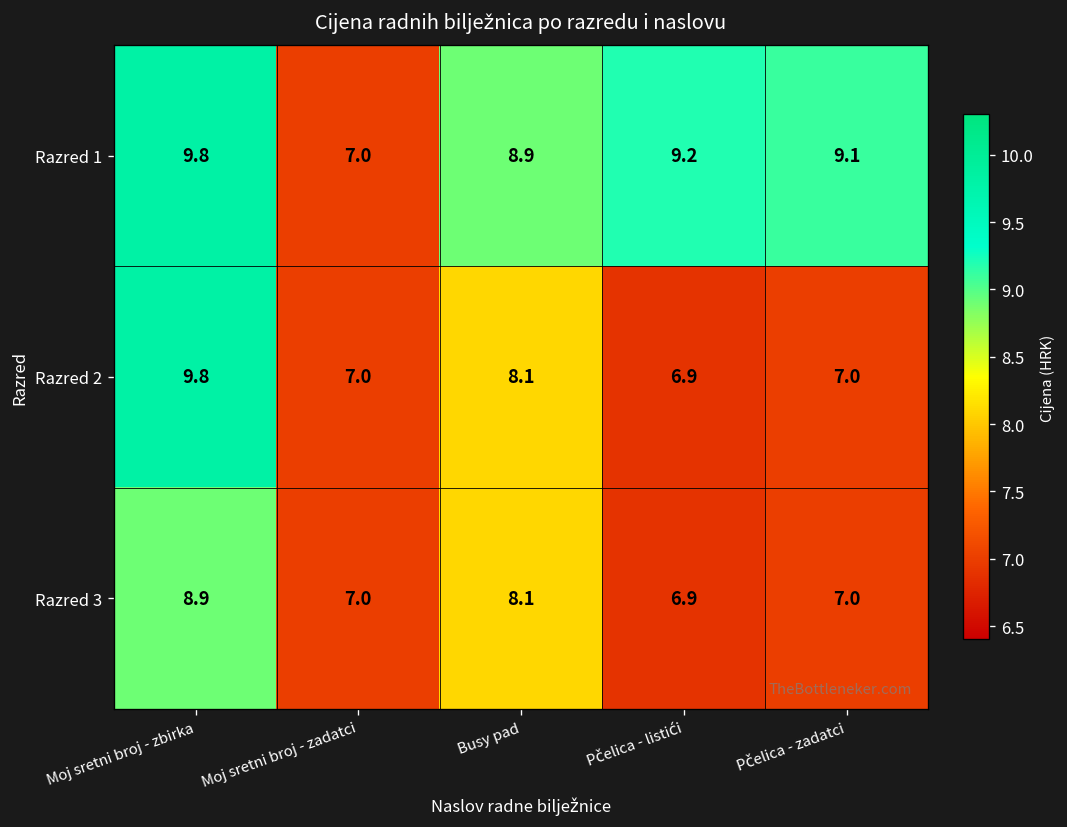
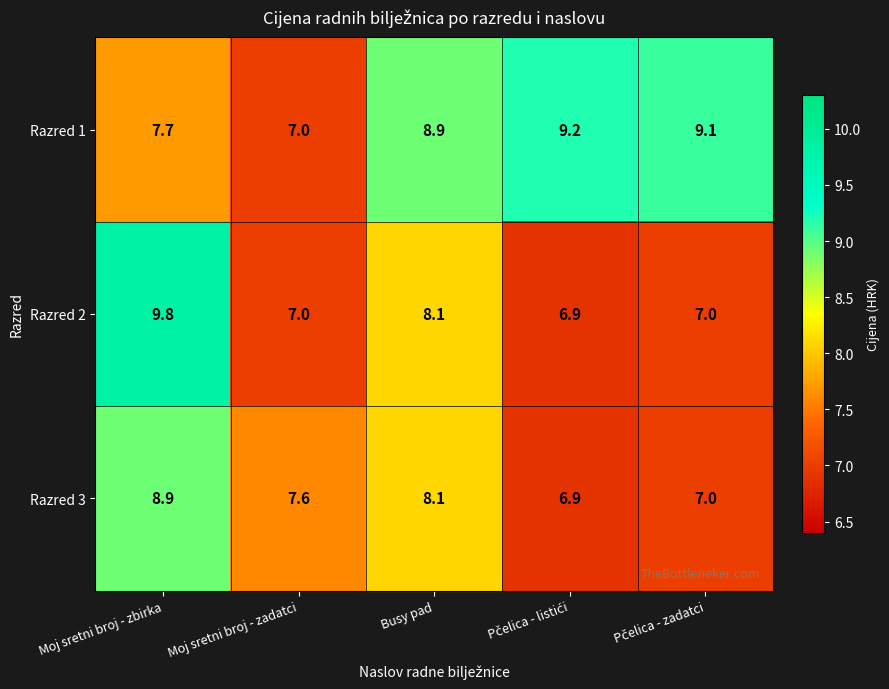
  {
    "Razred 1": {
-     "Moj sretni broj - zbirka": 9.8,
+     "Moj sretni broj - zbirka": 7.7,
      "Moj sretni broj - zadatci": 7.0,
      "Busy pad": 8.9,
      "Pčelica - listići": 9.2,
      "Pčelica - zadatci": 9.1
    },
    "Razred 2": {
      "Moj sretni broj - zbirka": 9.8,
      "Moj sretni broj - zadatci": 7.0,
      "Busy pad": 8.1,
      "Pčelica - listići": 6.9,
      "Pčelica - zadatci": 7.0
    },
    "Razred 3": {
      "Moj sretni broj - zbirka": 8.9,
-     "Moj sretni broj - zadatci": 7.0,
+     "Moj sretni broj - zadatci": 7.6,
      "Busy pad": 8.1,
      "Pčelica - listići": 6.9
    }
  }
